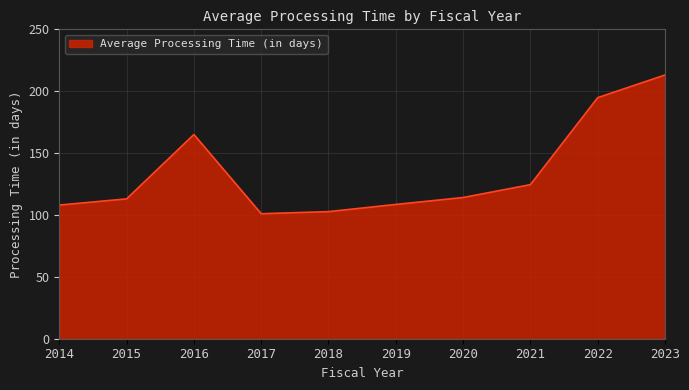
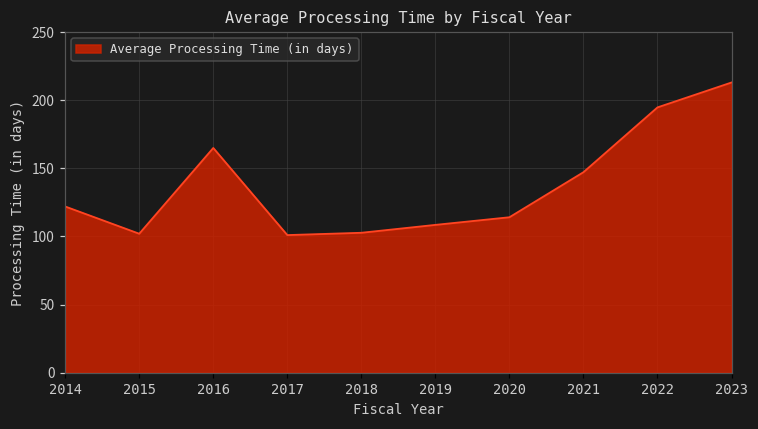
  {
-   "2014": 108,
-   "2015": 113,
+   "2014": 122,
+   "2015": 102,
    "2016": 165,
    "2017": 101,
    "2018": 103,
    "2019": 109,
    "2020": 114,
-   "2021": 125,
+   "2021": 147,
    "2022": 195,
    "2023": 213
  }
